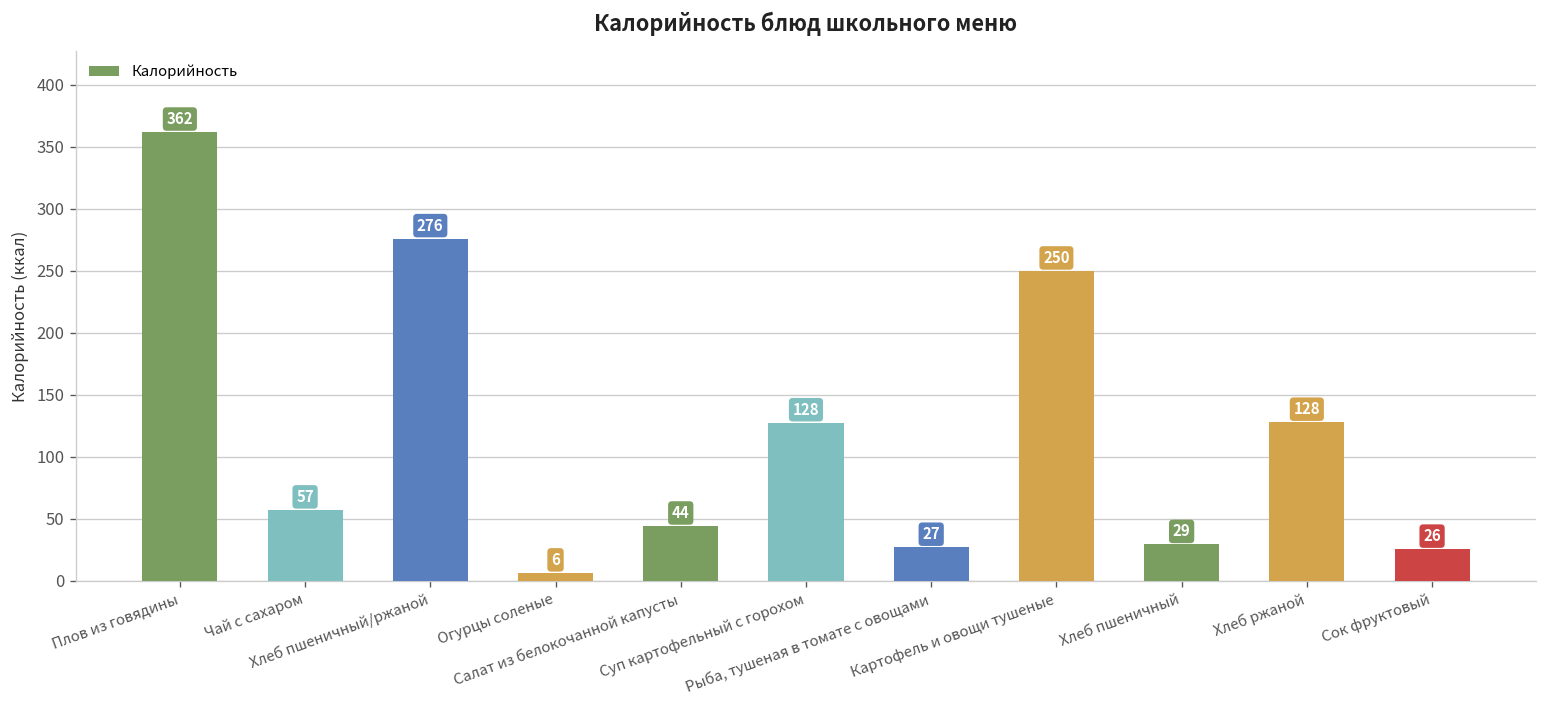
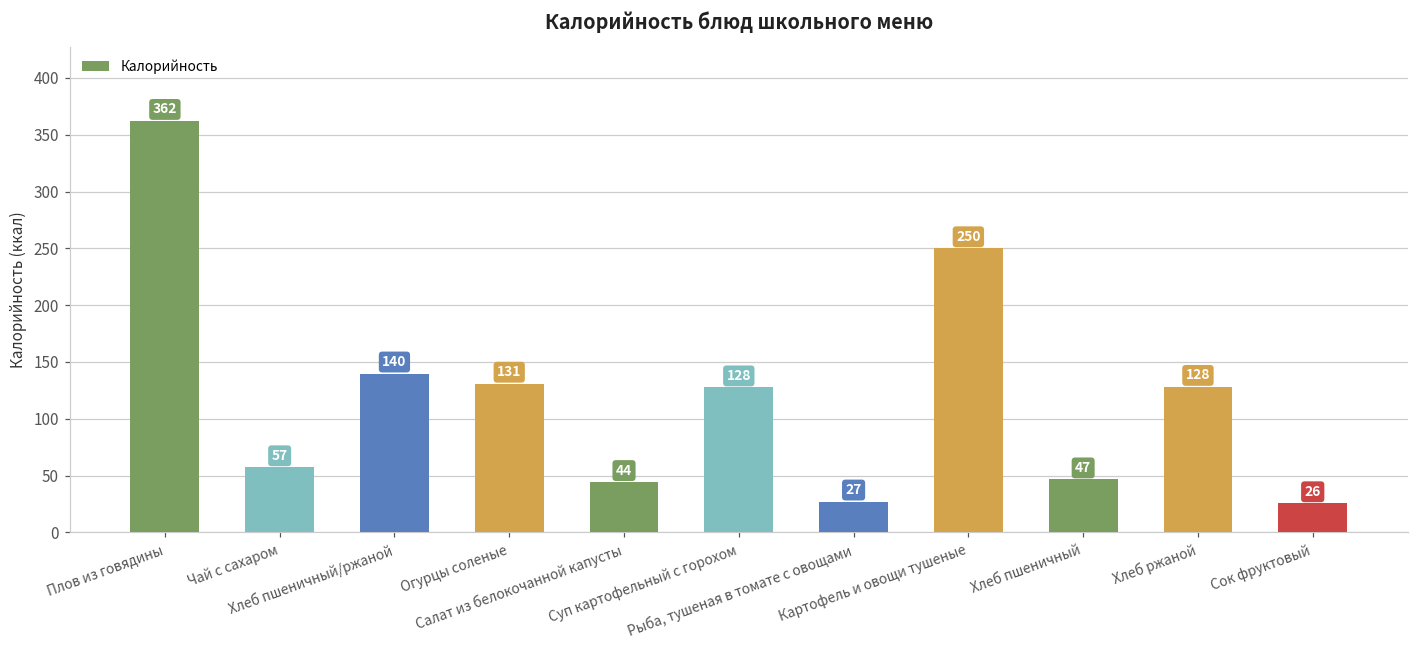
  {
-   "Хлеб пшеничный/ржаной": 276,
-   "Огурцы соленые": 6,
-   "Хлеб пшеничный": 29
+   "Хлеб пшеничный/ржаной": 140,
+   "Огурцы соленые": 131,
+   "Хлеб пшеничный": 47
  }
